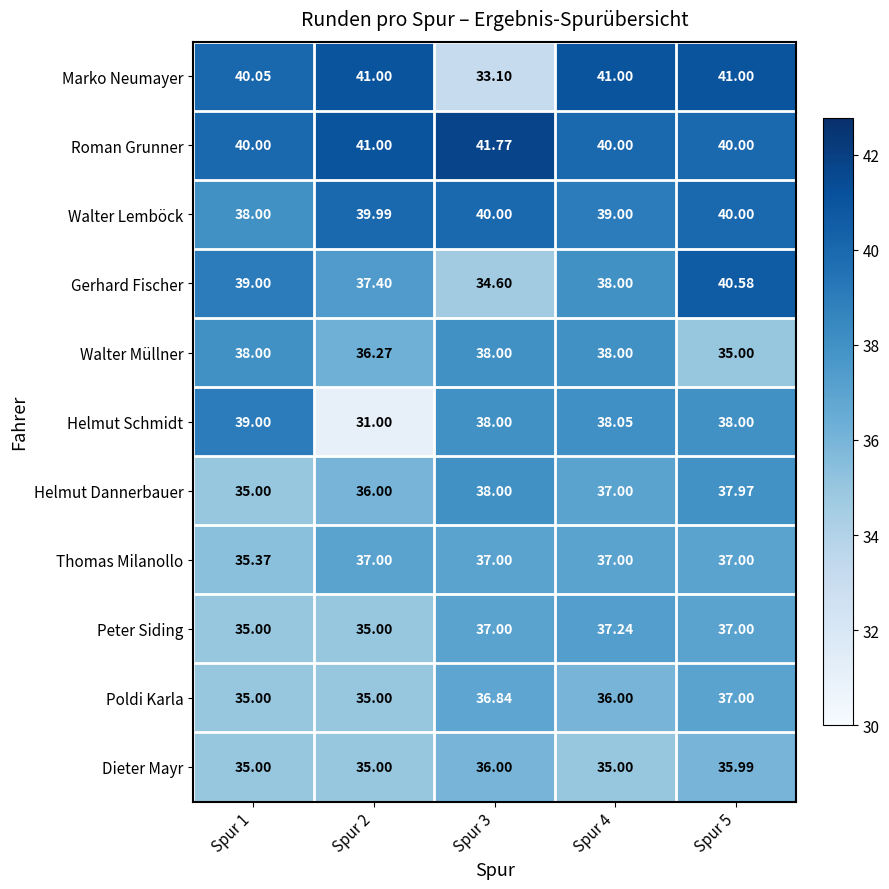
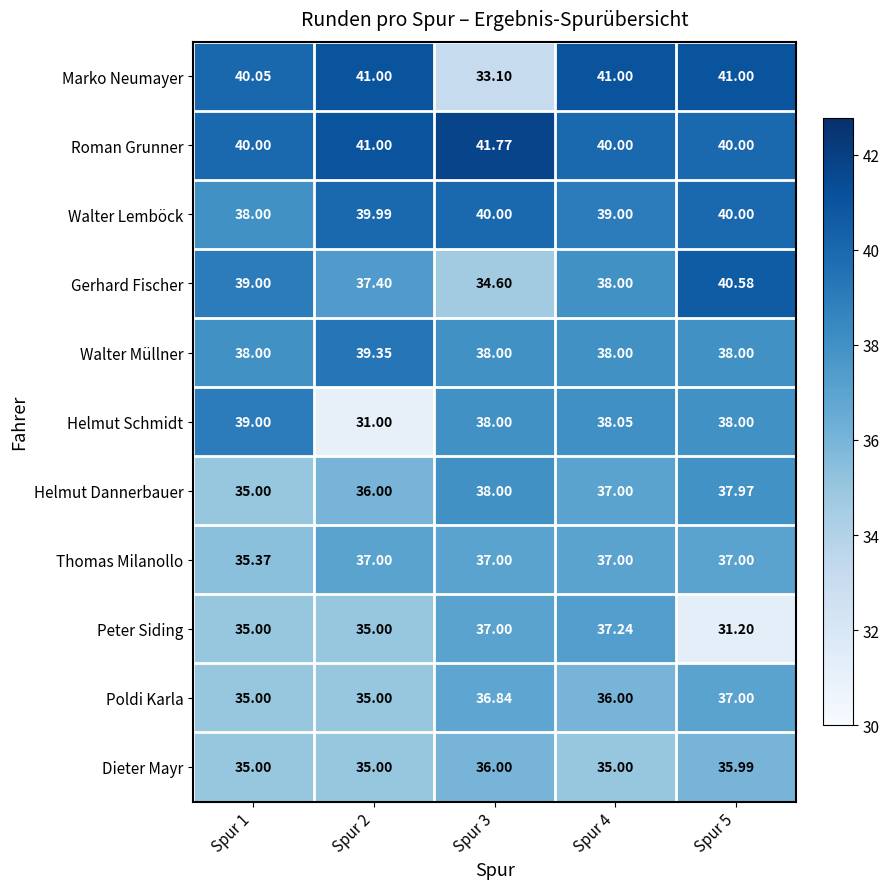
  {
    "Marko Neumayer": {
      "Spur 1": 40.05,
      "Spur 2": 41.00,
      "Spur 3": 33.10,
      "Spur 4": 41.00,
      "Spur 5": 41.00
    },
    "Roman Grunner": {
      "Spur 1": 40.00,
      "Spur 2": 41.00,
      "Spur 3": 41.77,
      "Spur 4": 40.00,
      "Spur 5": 40.00
    },
    "Walter Lemböck": {
      "Spur 1": 38.00,
      "Spur 2": 39.99,
      "Spur 3": 40.00,
      "Spur 4": 39.00,
      "Spur 5": 40.00
    },
    "Gerhard Fischer": {
      "Spur 1": 39.00,
      "Spur 2": 37.40,
      "Spur 3": 34.60,
      "Spur 4": 38.00,
      "Spur 5": 40.58
    },
    "Walter Müllner": {
      "Spur 1": 38.00,
-     "Spur 2": 36.27,
+     "Spur 2": 39.35,
      "Spur 3": 38.00,
      "Spur 4": 38.00,
-     "Spur 5": 35.00
+     "Spur 5": 38.00
    },
    "Helmut Schmidt": {
      "Spur 1": 39.00,
      "Spur 2": 31.00,
      "Spur 3": 38.00,
      "Spur 4": 38.05,
      "Spur 5": 38.00
    },
    "Helmut Dannerbauer": {
      "Spur 1": 35.00,
      "Spur 2": 36.00,
      "Spur 3": 38.00,
      "Spur 4": 37.00,
      "Spur 5": 37.97
    },
    "Thomas Milanollo": {
      "Spur 1": 35.37,
      "Spur 2": 37.00,
      "Spur 3": 37.00,
      "Spur 4": 37.00,
      "Spur 5": 37.00
    },
    "Peter Siding": {
      "Spur 1": 35.00,
      "Spur 2": 35.00,
      "Spur 3": 37.00,
      "Spur 4": 37.24,
-     "Spur 5": 37.00
+     "Spur 5": 31.20
    },
    "Poldi Karla": {
      "Spur 1": 35.00,
      "Spur 2": 35.00,
      "Spur 3": 36.84,
      "Spur 4": 36.00,
      "Spur 5": 37.00
    },
    "Dieter Mayr": {
      "Spur 1": 35.00,
      "Spur 2": 35.00,
      "Spur 3": 36.00,
      "Spur 4": 35.00,
      "Spur 5": 35.99
    }
  }
